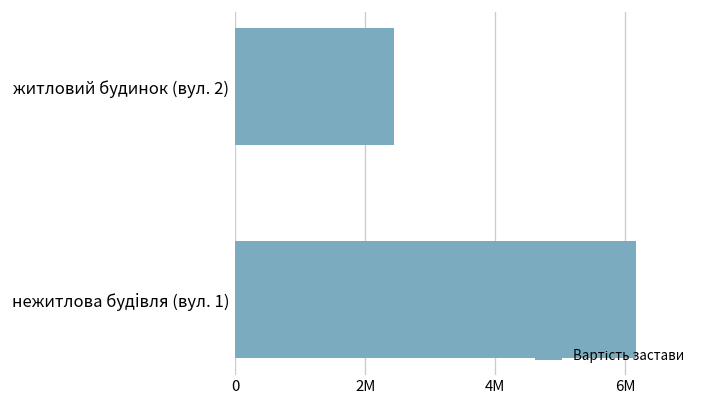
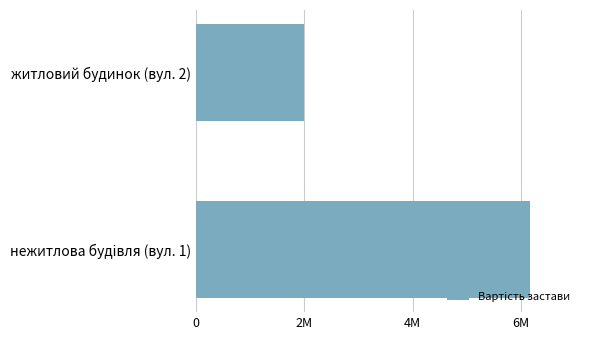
  {
-   "житловий будинок (вул. 2)": 2400000,
+   "житловий будинок (вул. 2)": 2000000,
    "нежитлова будівля (вул. 1)": 6200000
  }
